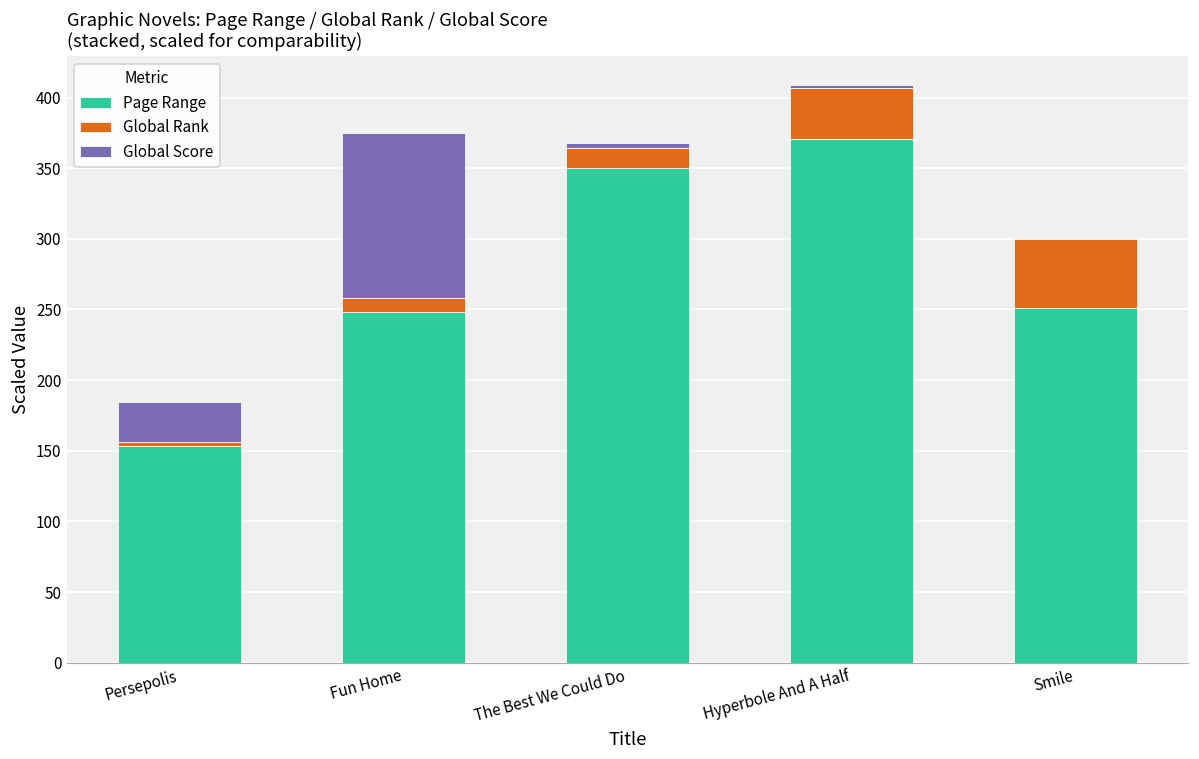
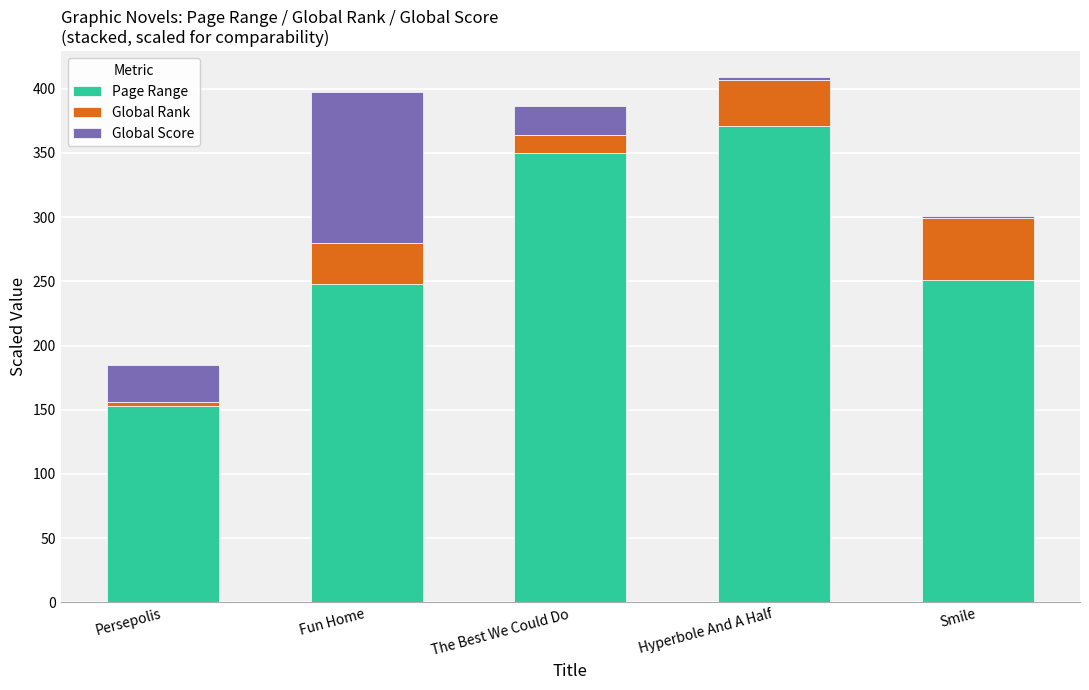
  {
    "Page Range": {
      "Persepolis": 153,
      "Fun Home": 248,
      "The Best We Could Do": 350,
      "Hyperbole And A Half": 371,
      "Smile": 251
    },
    "Global Rank": {
      "Persepolis": 3,
-     "Fun Home": 10,
+     "Fun Home": 32,
      "The Best We Could Do": 14,
      "Hyperbole And A Half": 35,
      "Smile": 49
    },
    "Global Score": {
      "Persepolis": 29,
      "Fun Home": 117,
-     "The Best We Could Do": 3,
+     "The Best We Could Do": 22,
      "Hyperbole And A Half": 2
    }
  }
